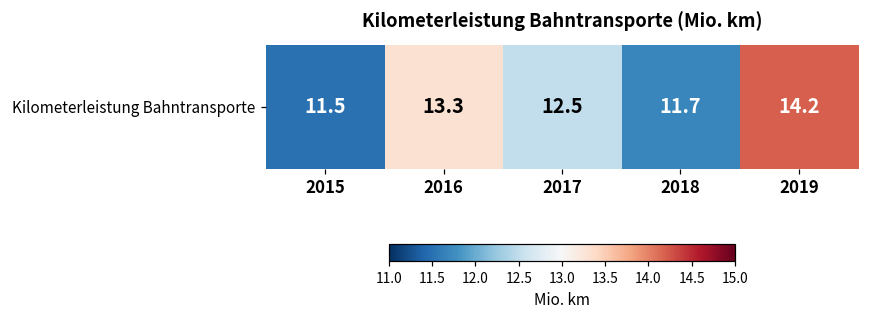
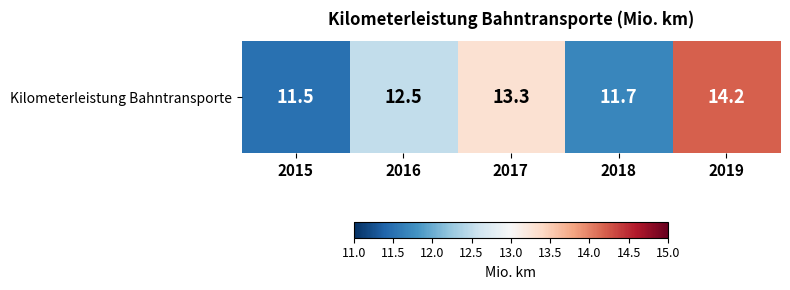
  {
    "Kilometerleistung Bahntransporte": {
      "2015": 11.5,
-     "2016": 13.3,
-     "2017": 12.5,
+     "2016": 12.5,
+     "2017": 13.3,
      "2018": 11.7,
      "2019": 14.2
    }
  }
